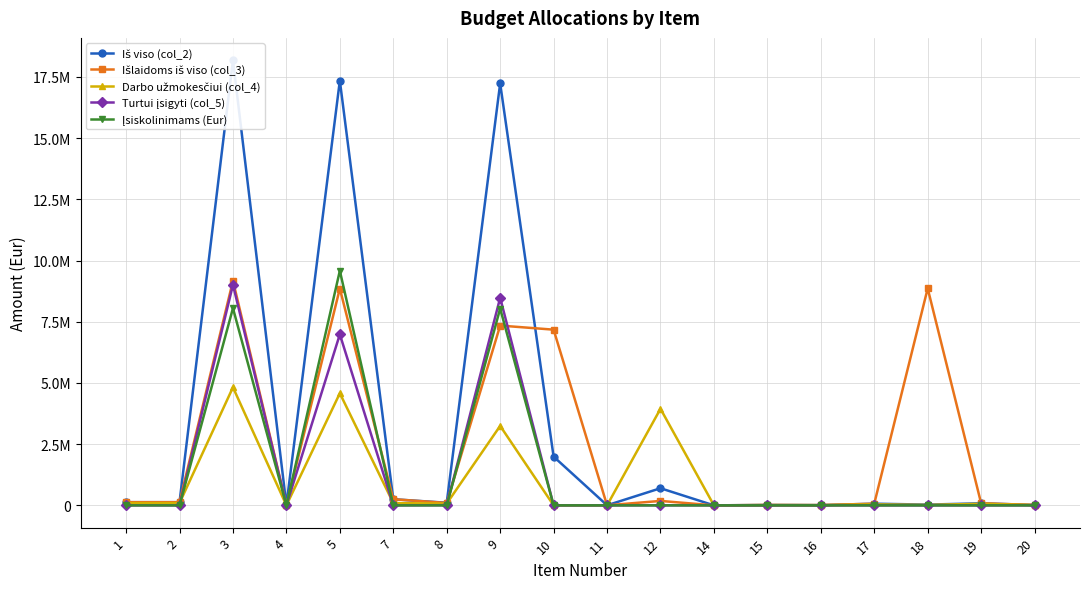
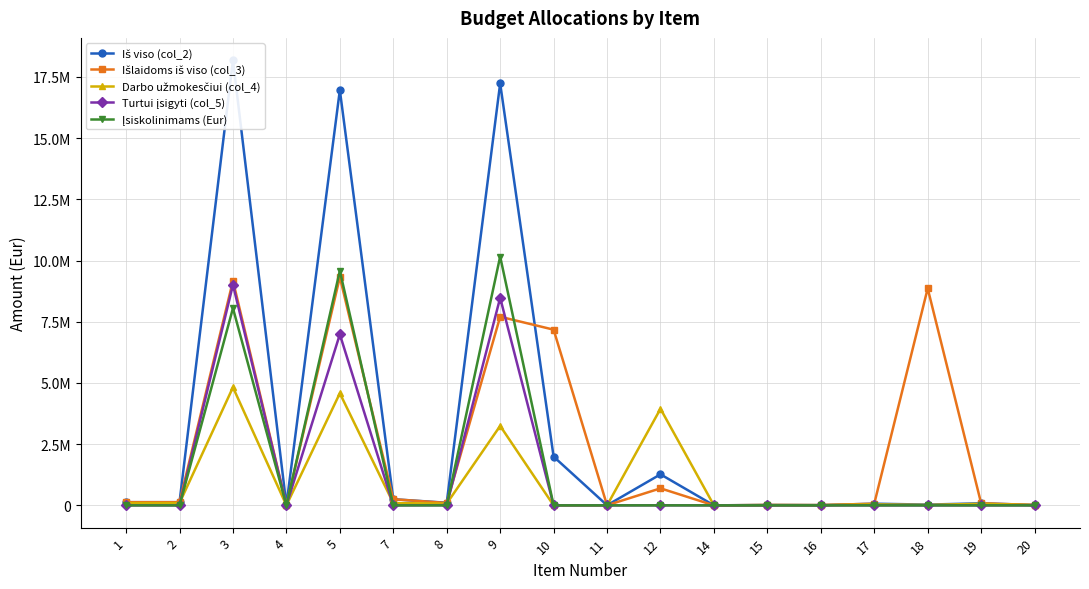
  {
    "Iš viso (col_2)": {
-     "5": 17300000,
+     "5": 17000000,
      "9": 17200000,
      "10": 2000000,
-     "12": 700000
+     "12": 1300000
    },
    "Išlaidoms iš viso (col_3)": {
      "3": 9200000,
-     "5": 8900000,
-     "9": 7300000,
+     "5": 9300000,
+     "9": 7700000,
      "10": 7200000,
-     "12": 200000,
+     "12": 700000,
      "18": 8900000
    },
    "Darbo užmokesčiui (col_4)": {
      "3": 4800000,
      "5": 4600000,
      "9": 3200000,
      "12": 3900000
    },
    "Turtui įsigyti (col_5)": {
      "3": 9000000,
      "5": 7000000,
      "9": 8500000
    },
    "Įsiskolinimams (Eur)": {
      "3": 8100000,
      "5": 9600000,
-     "9": 8000000
+     "9": 10200000
    }
  }
